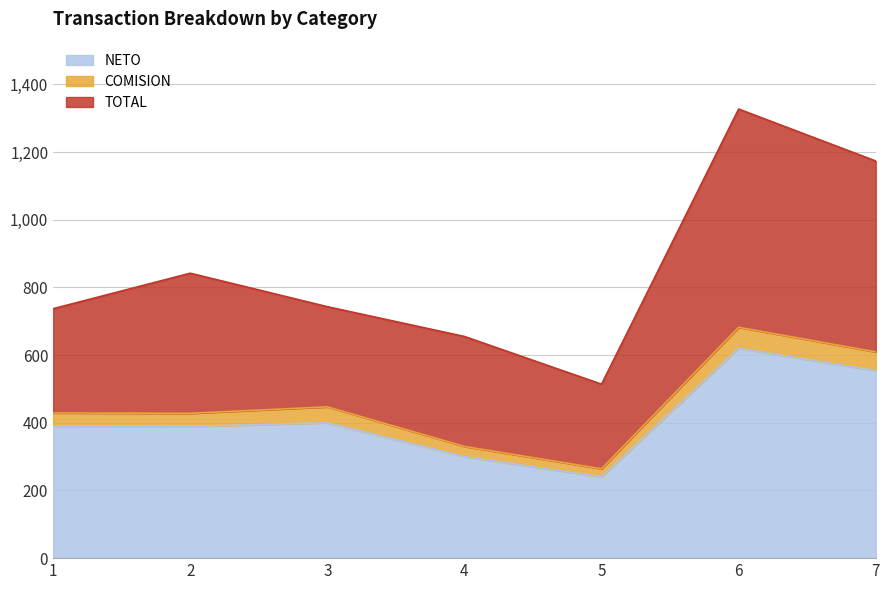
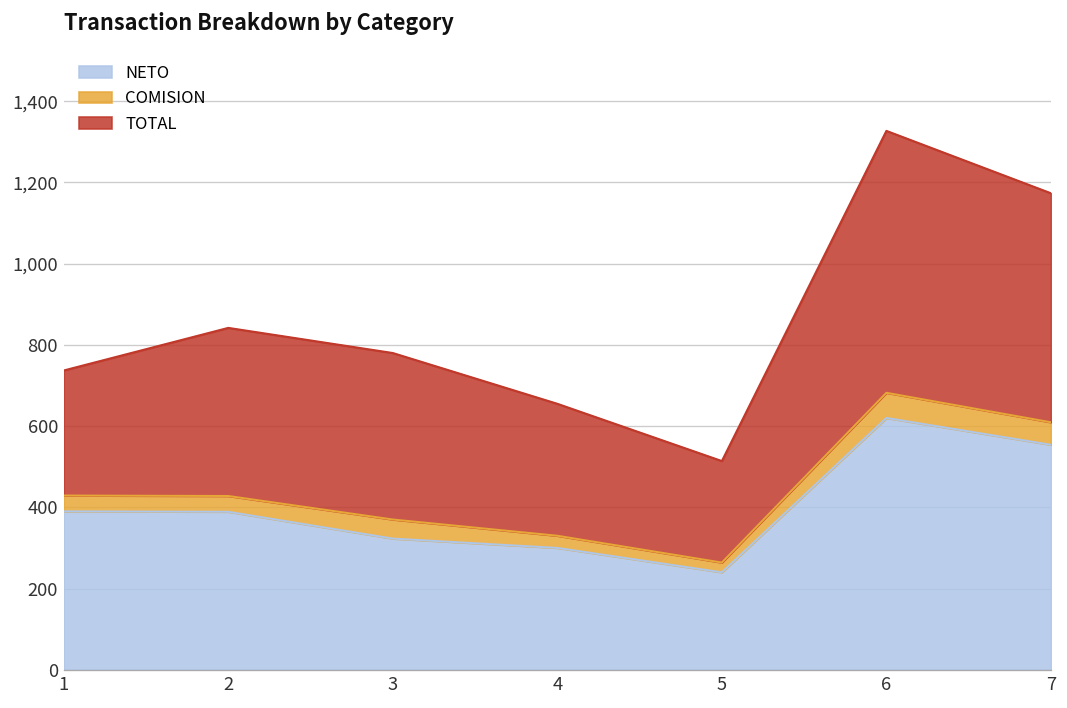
  {
    "NETO": {
      "1": 390,
      "2": 390,
-     "3": 400,
+     "3": 320,
      "4": 300,
      "5": 240,
      "6": 620,
      "7": 550
    },
    "COMISION": {
      "1": 40,
      "2": 40,
      "3": 50,
      "4": 30,
      "5": 20,
      "6": 60,
      "7": 60
    },
    "TOTAL": {
      "1": 310,
      "2": 410,
-     "3": 300,
+     "3": 410,
      "4": 330,
      "5": 250,
      "6": 650,
      "7": 560
    }
  }
